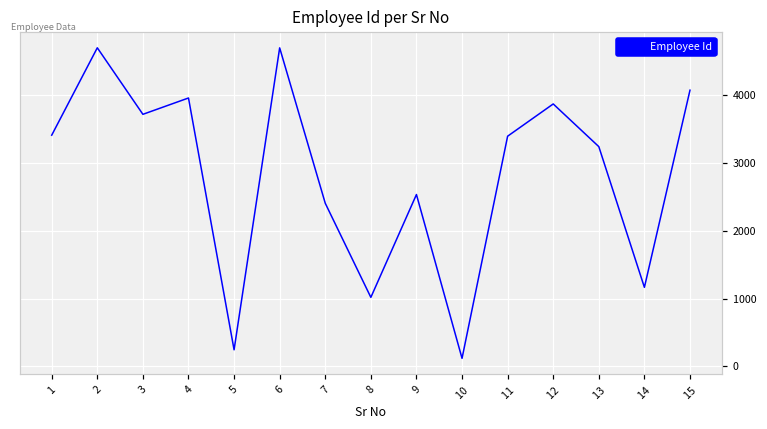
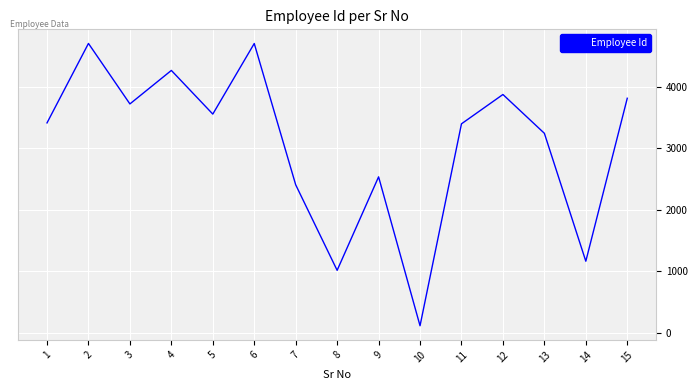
  {
    "1": 3400,
    "2": 4700,
    "3": 3700,
-   "4": 4000,
-   "5": 200,
+   "4": 4300,
+   "5": 3600,
    "6": 4700,
    "7": 2400,
    "8": 1000,
    "9": 2500,
    "10": 100,
    "11": 3400,
    "12": 3900,
    "13": 3200,
    "14": 1200,
-   "15": 4100
+   "15": 3800
  }
